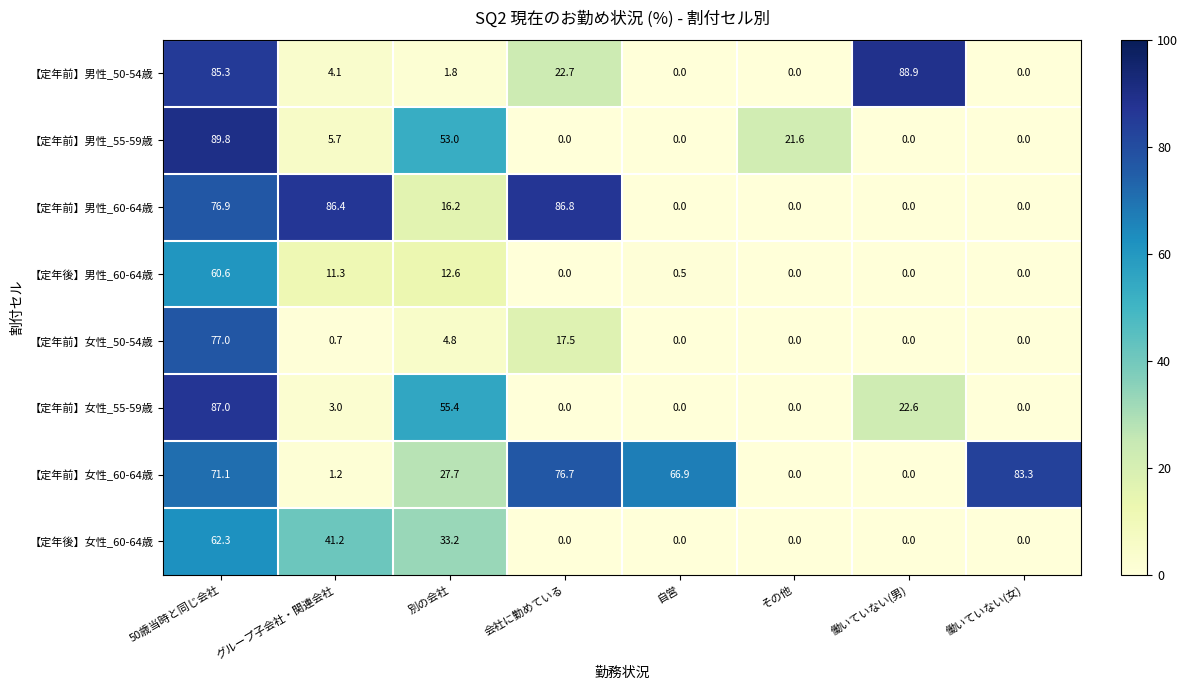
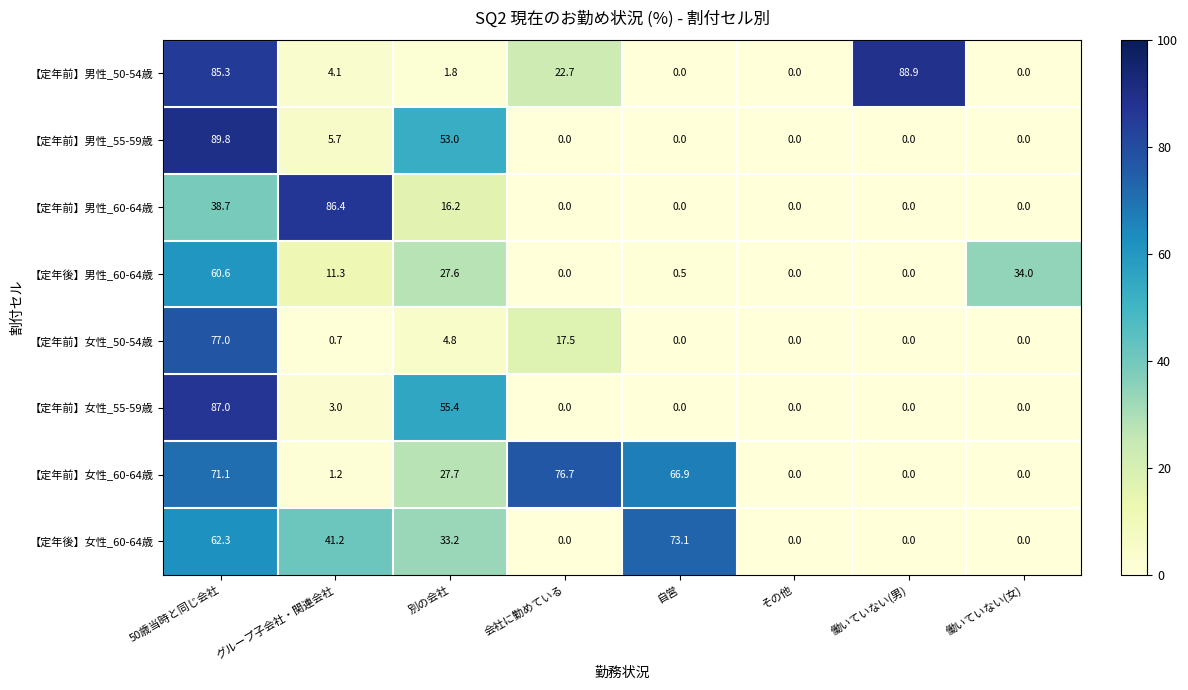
  {
    "【定年前】男性_50-54歳": {
      "50歳当時と同じ会社": 85.3,
      "グループ子会社・関連会社": 4.1,
      "別の会社": 1.8,
      "会社に勤めている": 22.7,
      "自営": 0.0,
      "その他": 0.0,
      "働いていない(男)": 88.9,
      "働いていない(女)": 0.0
    },
    "【定年前】男性_55-59歳": {
      "50歳当時と同じ会社": 89.8,
      "グループ子会社・関連会社": 5.7,
      "別の会社": 53.0,
      "会社に勤めている": 0.0,
      "自営": 0.0,
-     "その他": 21.6,
+     "その他": 0.0,
      "働いていない(男)": 0.0,
      "働いていない(女)": 0.0
    },
    "【定年前】男性_60-64歳": {
-     "50歳当時と同じ会社": 76.9,
+     "50歳当時と同じ会社": 38.7,
      "グループ子会社・関連会社": 86.4,
      "別の会社": 16.2,
-     "会社に勤めている": 86.8,
+     "会社に勤めている": 0.0,
      "自営": 0.0,
      "その他": 0.0,
      "働いていない(男)": 0.0,
      "働いていない(女)": 0.0
    },
    "【定年後】男性_60-64歳": {
      "50歳当時と同じ会社": 60.6,
      "グループ子会社・関連会社": 11.3,
-     "別の会社": 12.6,
+     "別の会社": 27.6,
      "会社に勤めている": 0.0,
      "自営": 0.5,
      "その他": 0.0,
      "働いていない(男)": 0.0,
-     "働いていない(女)": 0.0
+     "働いていない(女)": 34.0
    },
    "【定年前】女性_50-54歳": {
      "50歳当時と同じ会社": 77.0,
      "グループ子会社・関連会社": 0.7,
      "別の会社": 4.8,
      "会社に勤めている": 17.5,
      "自営": 0.0,
      "その他": 0.0,
      "働いていない(男)": 0.0,
      "働いていない(女)": 0.0
    },
    "【定年前】女性_55-59歳": {
      "50歳当時と同じ会社": 87.0,
      "グループ子会社・関連会社": 3.0,
      "別の会社": 55.4,
      "会社に勤めている": 0.0,
      "自営": 0.0,
      "その他": 0.0,
-     "働いていない(男)": 22.6,
+     "働いていない(男)": 0.0,
      "働いていない(女)": 0.0
    },
    "【定年前】女性_60-64歳": {
      "50歳当時と同じ会社": 71.1,
      "グループ子会社・関連会社": 1.2,
      "別の会社": 27.7,
      "会社に勤めている": 76.7,
      "自営": 66.9,
      "その他": 0.0,
      "働いていない(男)": 0.0,
-     "働いていない(女)": 83.3
+     "働いていない(女)": 0.0
    },
    "【定年後】女性_60-64歳": {
      "50歳当時と同じ会社": 62.3,
      "グループ子会社・関連会社": 41.2,
      "別の会社": 33.2,
      "会社に勤めている": 0.0,
-     "自営": 0.0,
+     "自営": 73.1,
      "その他": 0.0,
      "働いていない(男)": 0.0,
      "働いていない(女)": 0.0
    }
  }
